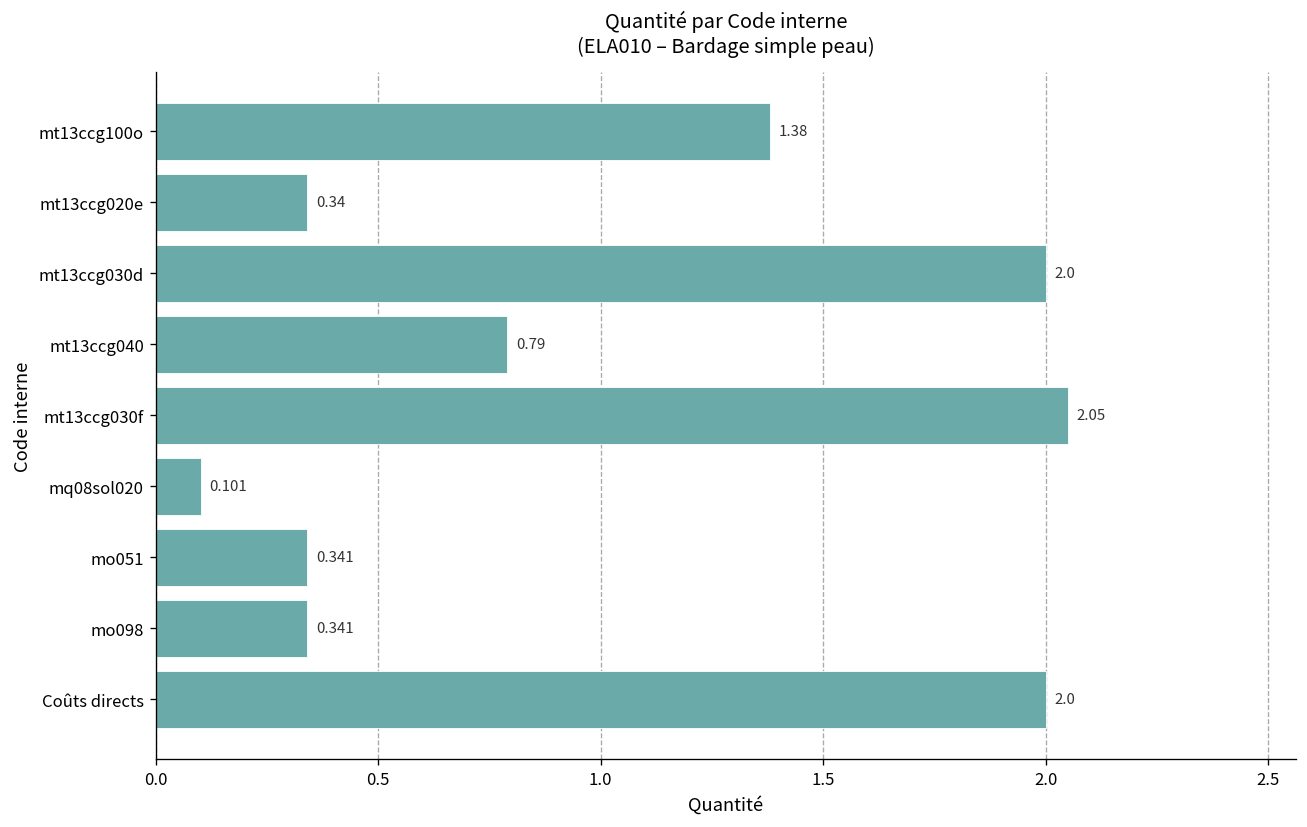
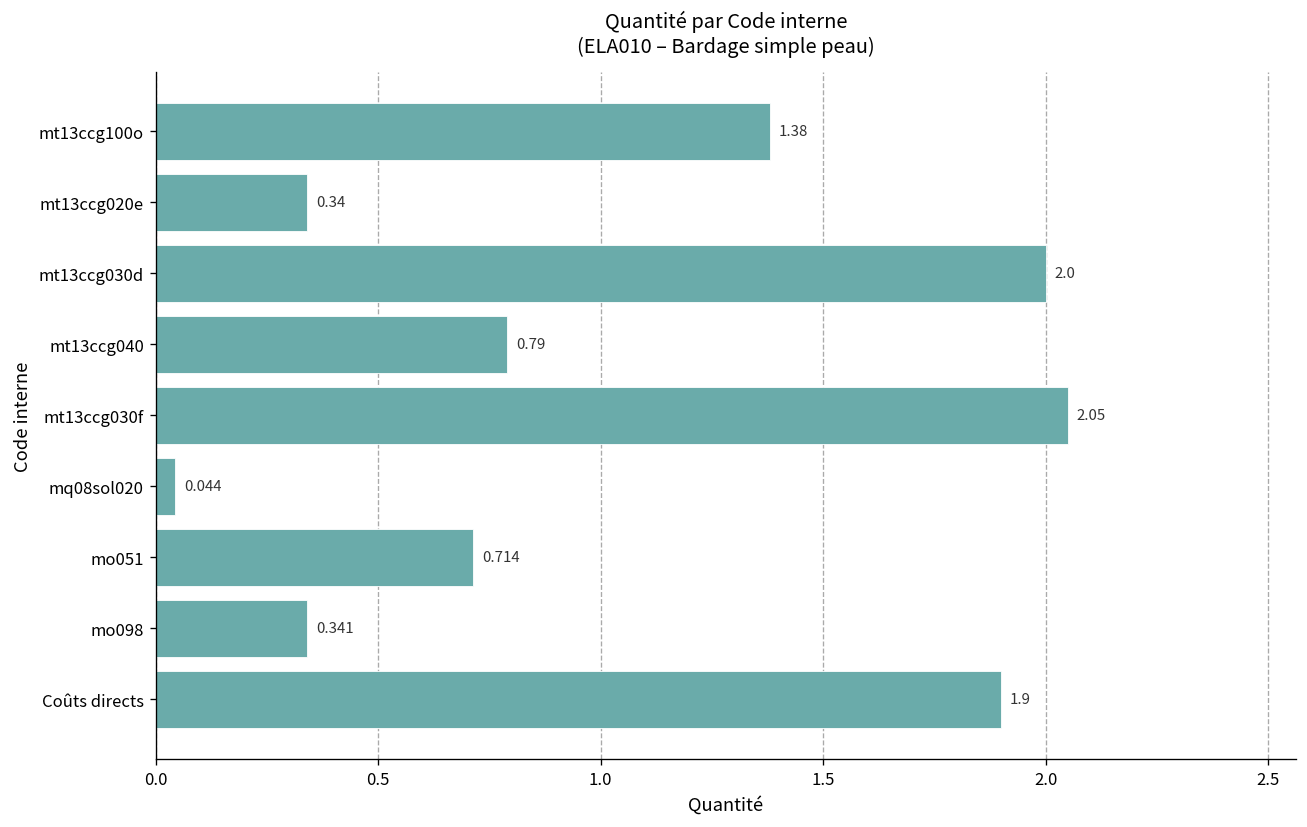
  {
    "mt13ccg100o": 1.38,
    "mt13ccg020e": 0.34,
    "mt13ccg030d": 2.0,
    "mt13ccg040": 0.79,
    "mt13ccg030f": 2.05,
-   "mq08sol020": 0.101,
-   "mo051": 0.341,
+   "mq08sol020": 0.044,
+   "mo051": 0.714,
    "mo098": 0.341,
-   "Coûts directs": 2.0
+   "Coûts directs": 1.9
  }
